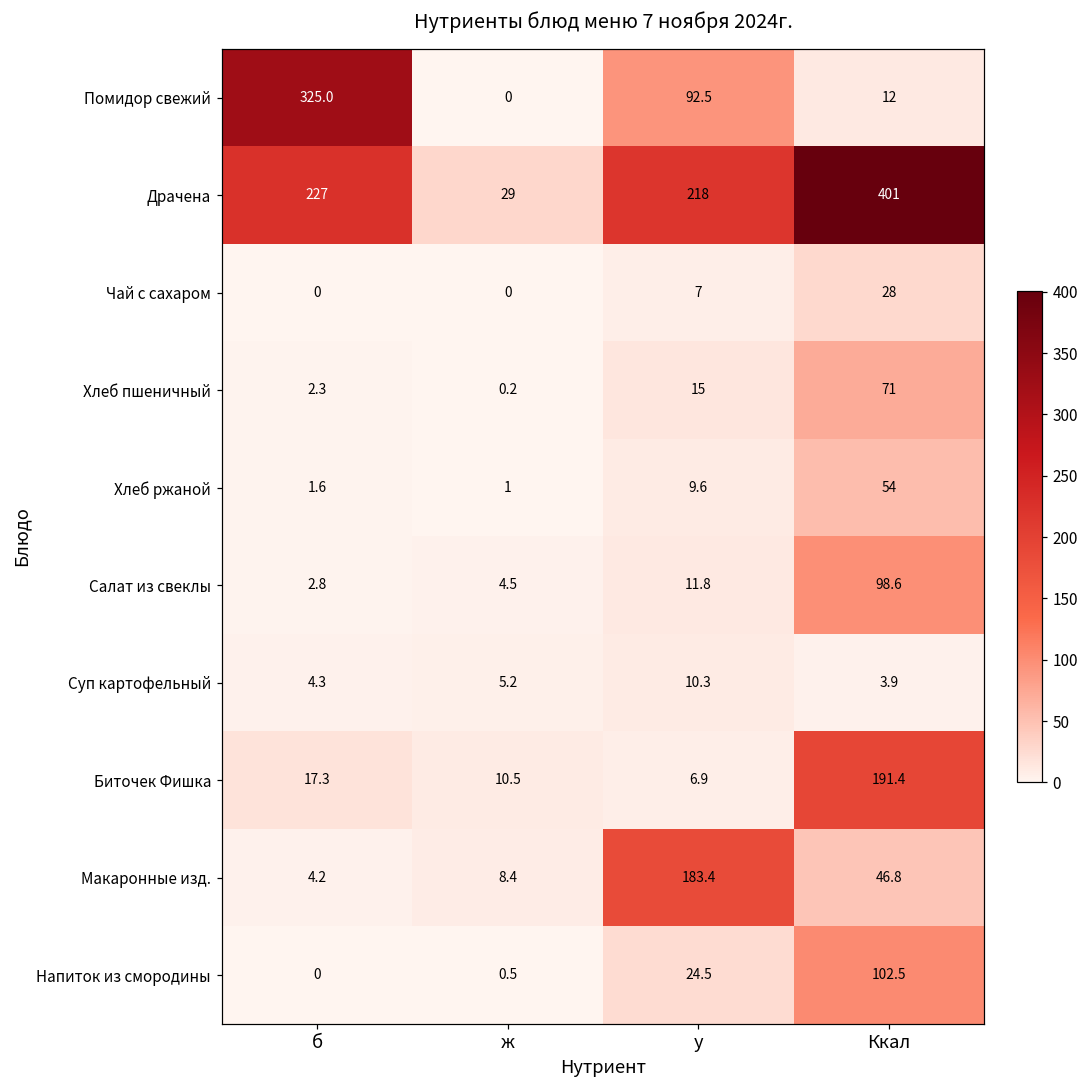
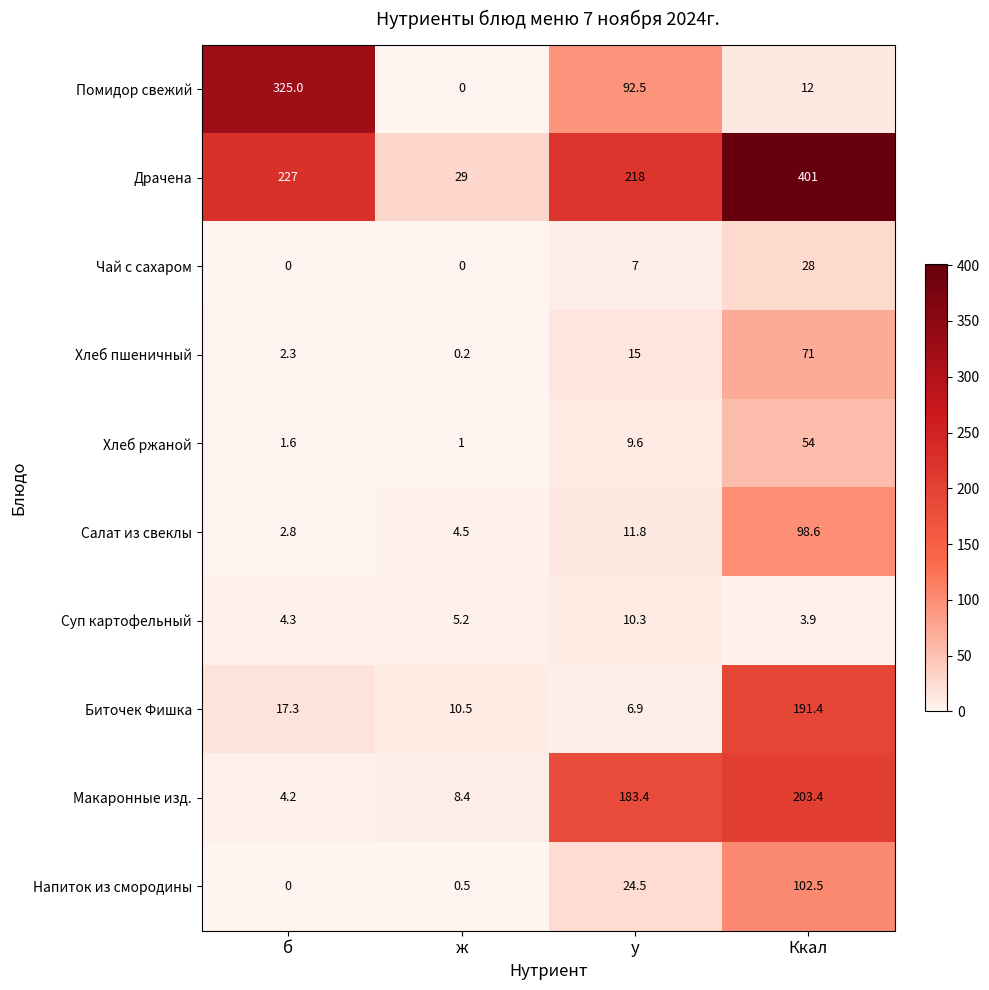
  {
    "Помидор свежий": {
      "б": 325.0,
      "ж": 0,
      "у": 92.5,
      "Ккал": 12
    },
    "Драчена": {
      "б": 227,
      "ж": 29,
      "у": 218,
      "Ккал": 401
    },
    "Чай с сахаром": {
      "б": 0,
      "ж": 0,
      "у": 7,
      "Ккал": 28
    },
    "Хлеб пшеничный": {
      "б": 2.3,
      "ж": 0.2,
      "у": 15,
      "Ккал": 71
    },
    "Хлеб ржаной": {
      "б": 1.6,
      "ж": 1,
      "у": 9.6,
      "Ккал": 54
    },
    "Салат из свеклы": {
      "б": 2.8,
      "ж": 4.5,
      "у": 11.8,
      "Ккал": 98.6
    },
    "Суп картофельный": {
      "б": 4.3,
      "ж": 5.2,
      "у": 10.3,
      "Ккал": 3.9
    },
    "Биточек Фишка": {
      "б": 17.3,
      "ж": 10.5,
      "у": 6.9,
      "Ккал": 191.4
    },
    "Макаронные изд.": {
      "б": 4.2,
      "ж": 8.4,
      "у": 183.4,
-     "Ккал": 46.8
+     "Ккал": 203.4
    },
    "Напиток из смородины": {
      "б": 0,
      "ж": 0.5,
      "у": 24.5,
      "Ккал": 102.5
    }
  }
